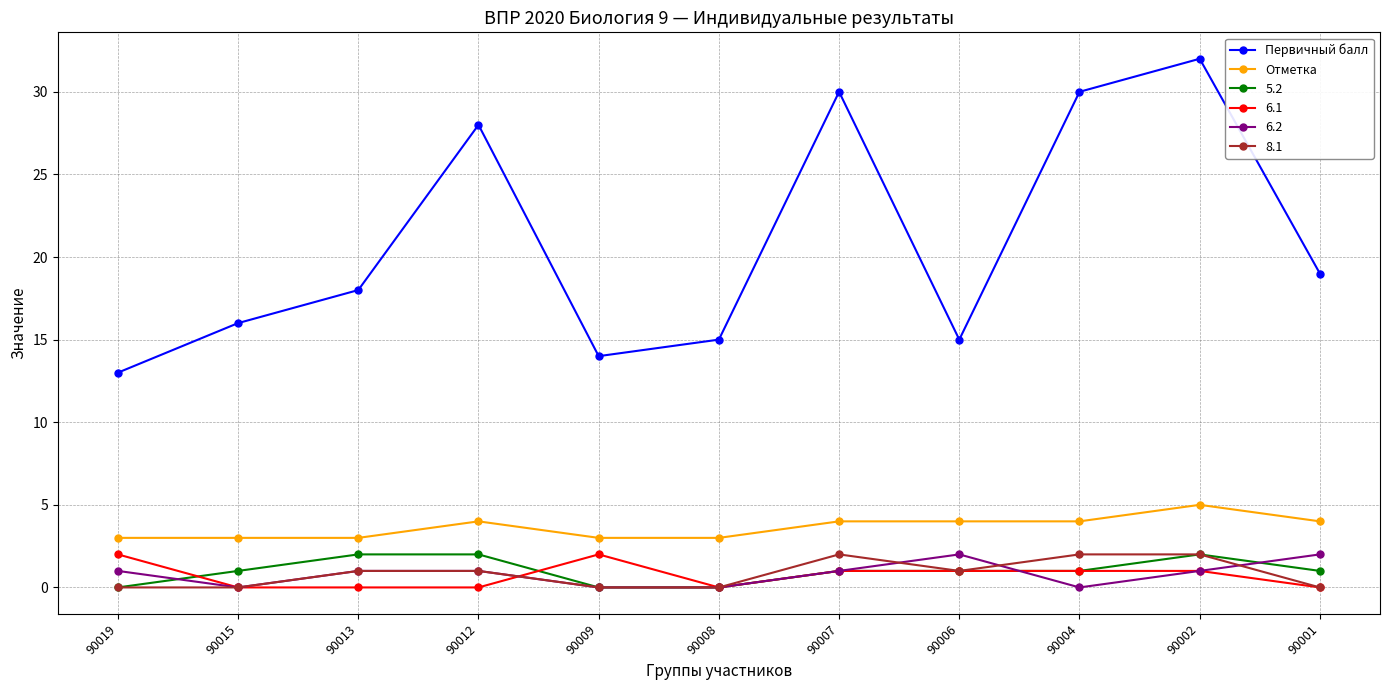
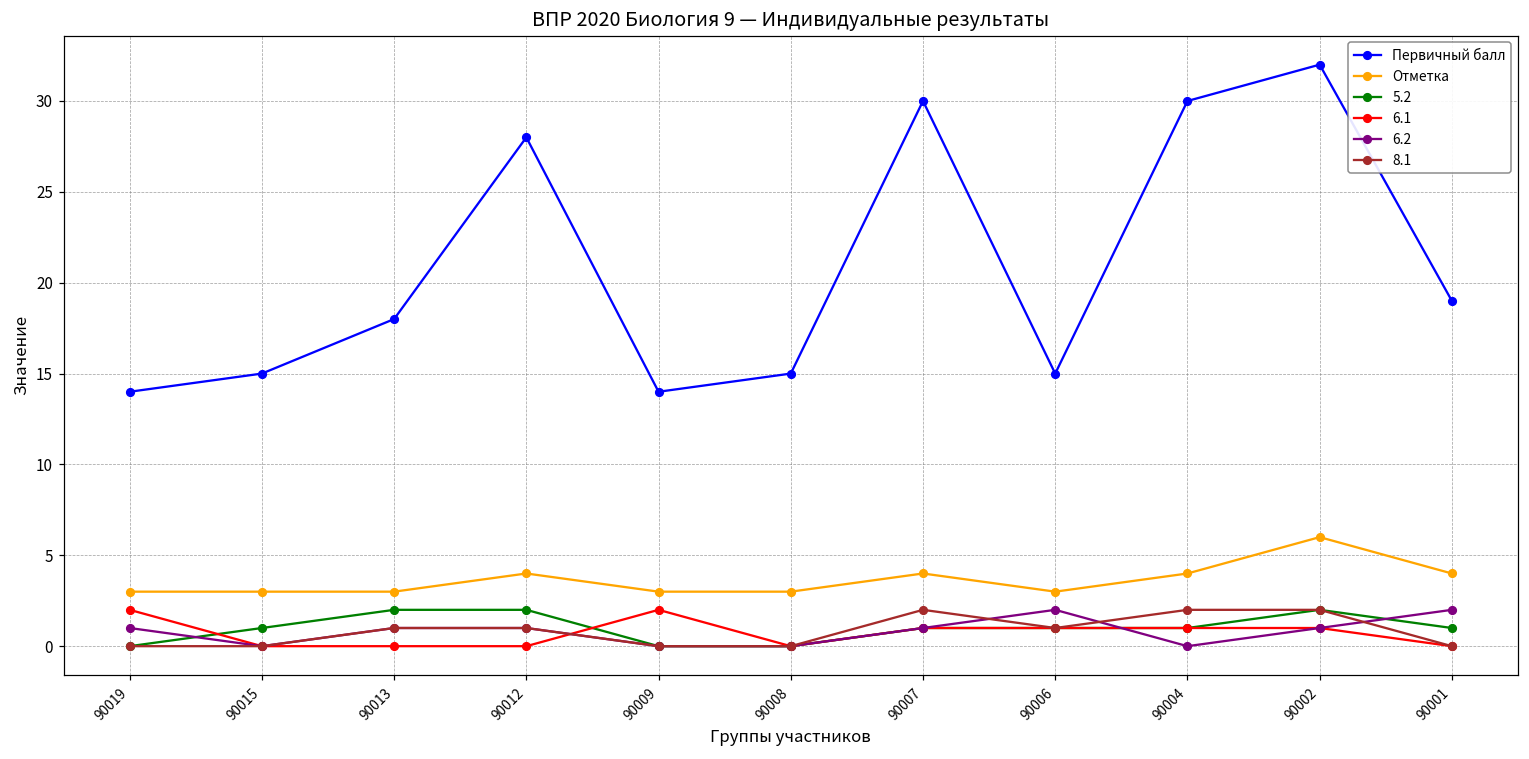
  {
    "Первичный балл": {
-     "90019": 13,
-     "90015": 16,
+     "90019": 14,
+     "90015": 15,
      "90013": 18,
      "90012": 28,
      "90009": 14,
      "90008": 15,
      "90007": 30,
      "90006": 15,
      "90004": 30,
      "90002": 32,
      "90001": 19
    },
    "Отметка": {
      "90019": 3,
      "90015": 3,
      "90013": 3,
      "90012": 4,
      "90009": 3,
      "90008": 3,
      "90007": 4,
-     "90006": 4,
+     "90006": 3,
      "90004": 4,
-     "90002": 5,
+     "90002": 6,
      "90001": 4
    },
    "5.2": {
      "90015": 1,
      "90013": 2,
      "90012": 2,
      "90001": 1
    },
    "6.1": {
      "90019": 2,
      "90013": 0,
      "90012": 0,
      "90009": 2
    },
    "6.2": {
      "90019": 1,
      "90006": 2,
      "90004": 0,
      "90001": 2
    },
    "8.1": {
      "90007": 2,
      "90004": 2
    }
  }
